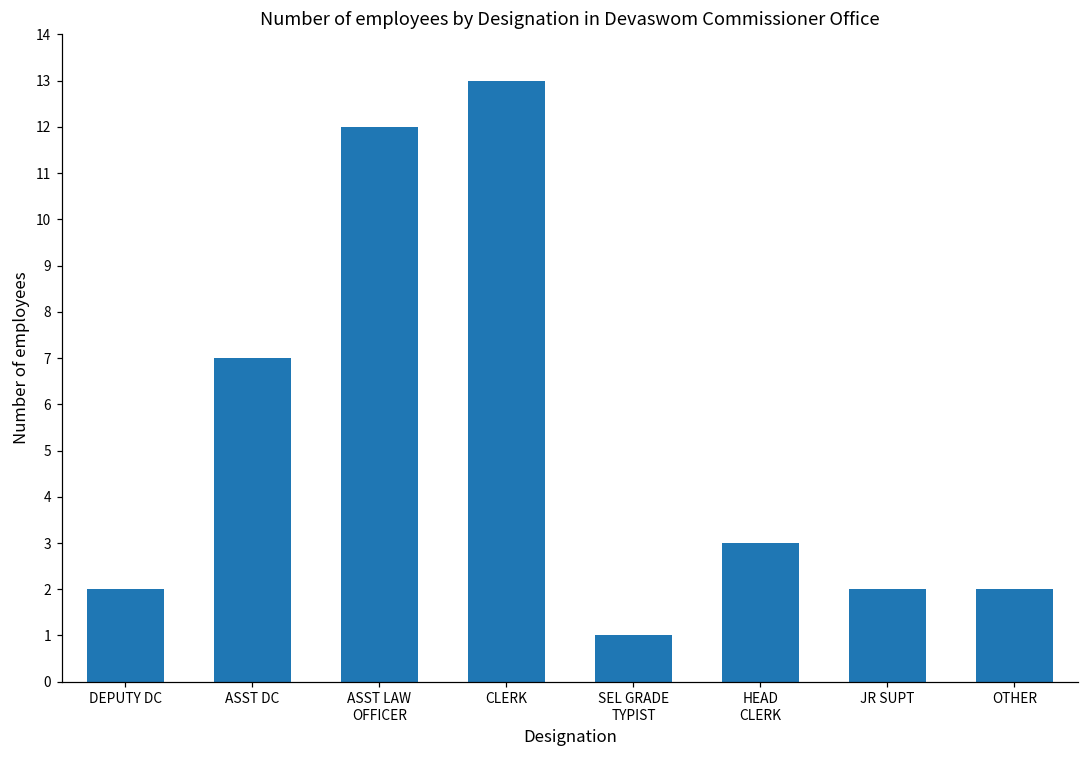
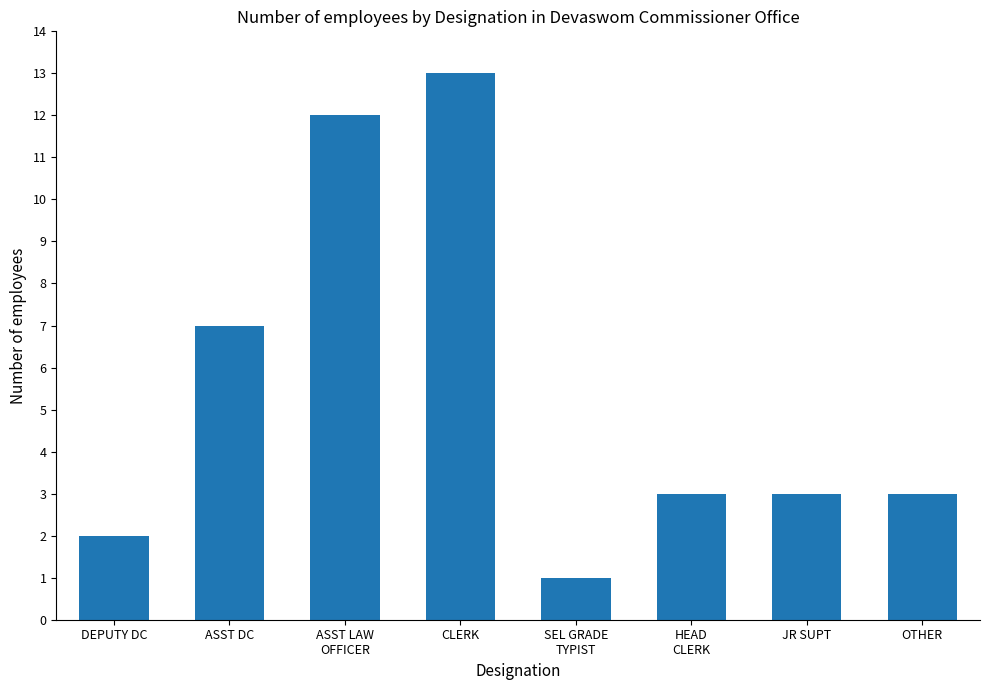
  {
    "DEPUTY DC": 2,
    "ASST DC": 7,
    "ASST LAW OFFICER": 12,
    "CLERK": 13,
    "SEL GRADE TYPIST": 1,
    "HEAD CLERK": 3,
-   "JR SUPT": 2,
-   "OTHER": 2
+   "JR SUPT": 3,
+   "OTHER": 3
  }
